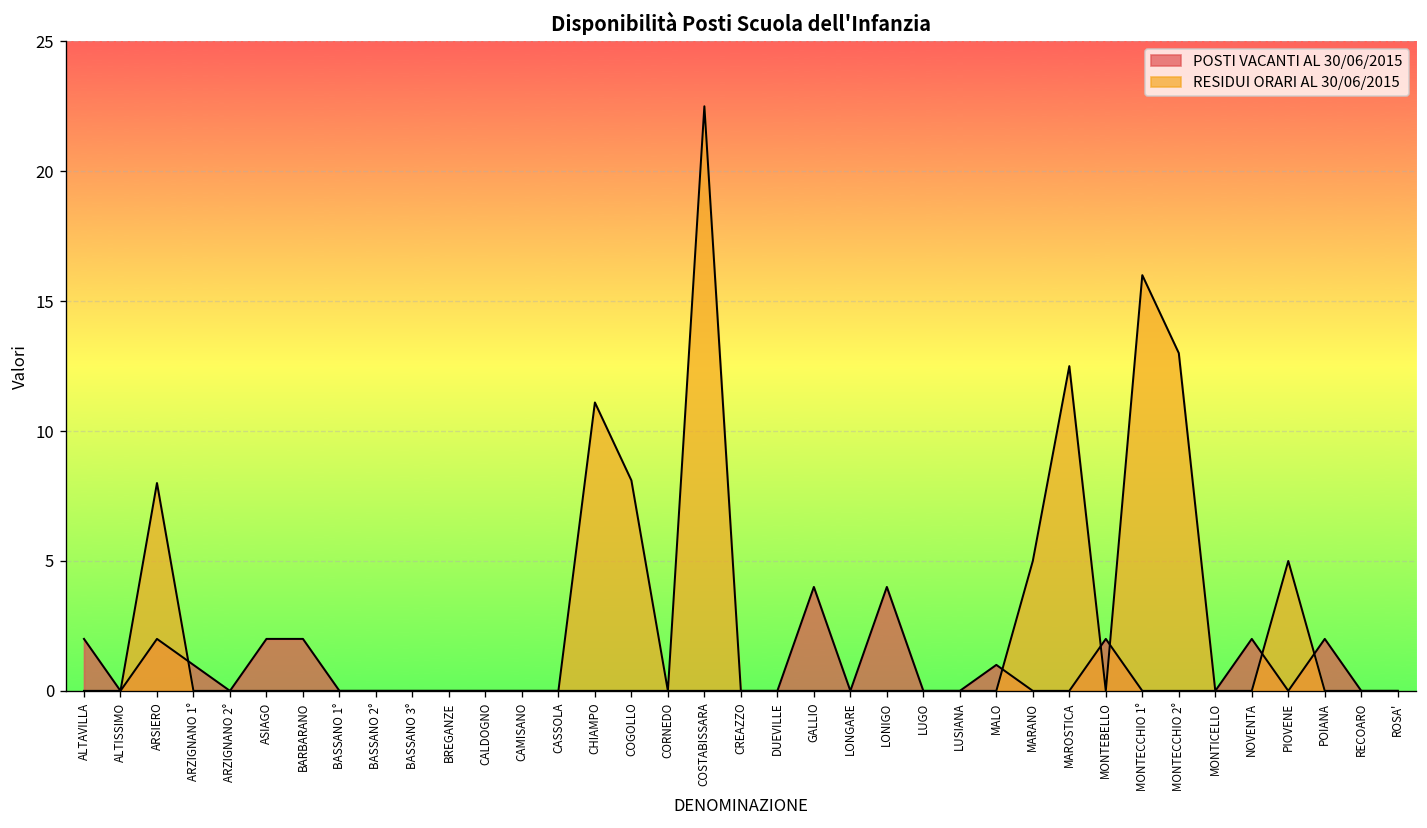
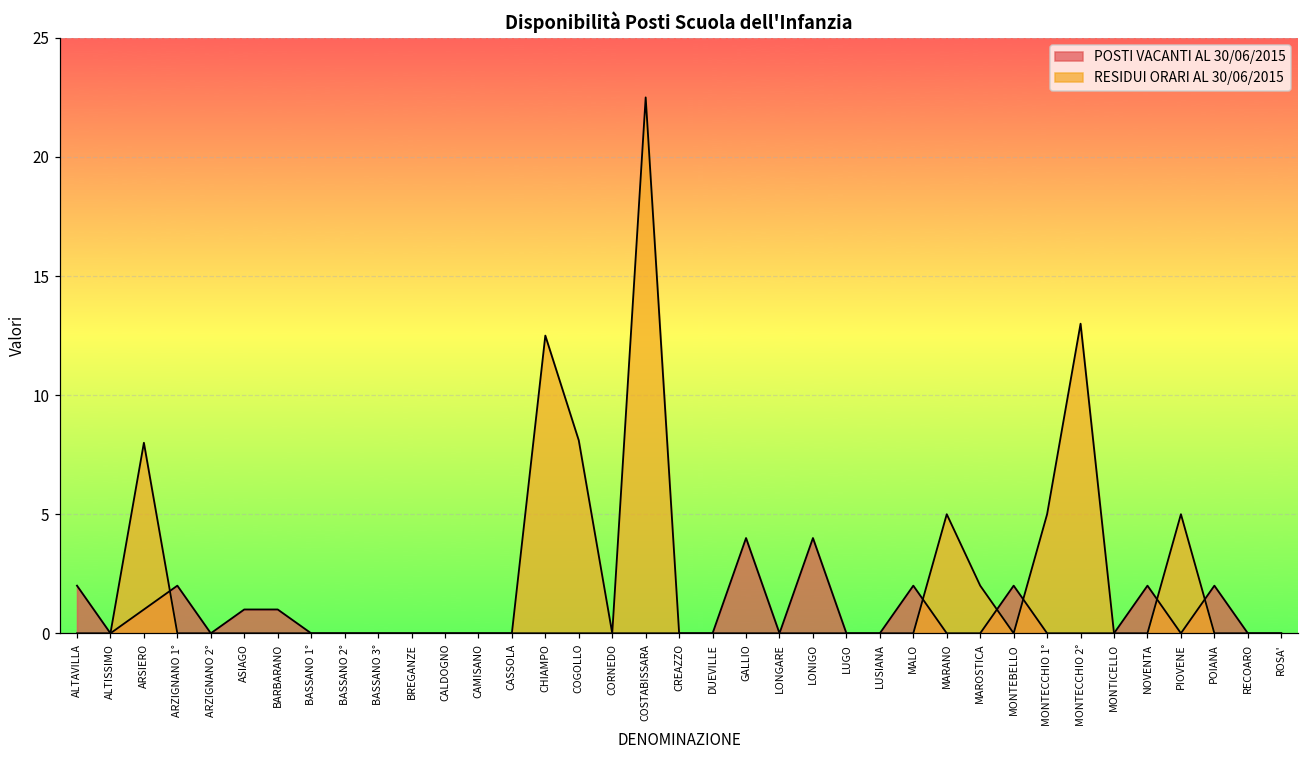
  {
    "POSTI VACANTI AL 30/06/2015": {
      "ALTAVILLA": 2,
-     "ARSIERO": 2,
-     "ARZIGNANO 1°": 1,
-     "ASIAGO": 2,
-     "BARBARANO": 2,
+     "ARSIERO": 1,
+     "ARZIGNANO 1°": 2,
+     "ASIAGO": 1,
+     "BARBARANO": 1,
      "CHIAMPO": 0,
      "COGOLLO": 0,
      "COSTABISSARA": 0,
      "GALLIO": 4,
      "LONIGO": 4,
-     "MALO": 1,
+     "MALO": 2,
      "MARANO": 0,
      "MAROSTICA": 0,
      "MONTEBELLO": 2,
      "MONTECCHIO 1°": 0,
      "MONTECCHIO 2°": 0,
      "NOVENTA": 2,
      "PIOVENE": 0,
      "POIANA": 2
    },
    "RESIDUI ORARI AL 30/06/2015": {
      "ALTAVILLA": 0.0,
      "ARSIERO": 8.0,
      "ARZIGNANO 1°": 0.0,
      "ASIAGO": 0.0,
      "BARBARANO": 0.0,
-     "CHIAMPO": 11.1,
+     "CHIAMPO": 12.5,
      "COGOLLO": 8.1,
      "COSTABISSARA": 22.5,
      "GALLIO": 0.0,
      "LONIGO": 0.0,
      "MALO": 0.0,
      "MARANO": 5.0,
-     "MAROSTICA": 12.5,
+     "MAROSTICA": 2.0,
      "MONTEBELLO": 0.0,
-     "MONTECCHIO 1°": 16,
+     "MONTECCHIO 1°": 5,
      "MONTECCHIO 2°": 13.0,
      "NOVENTA": 0.0,
      "PIOVENE": 5.0,
      "POIANA": 0.0
    }
  }
